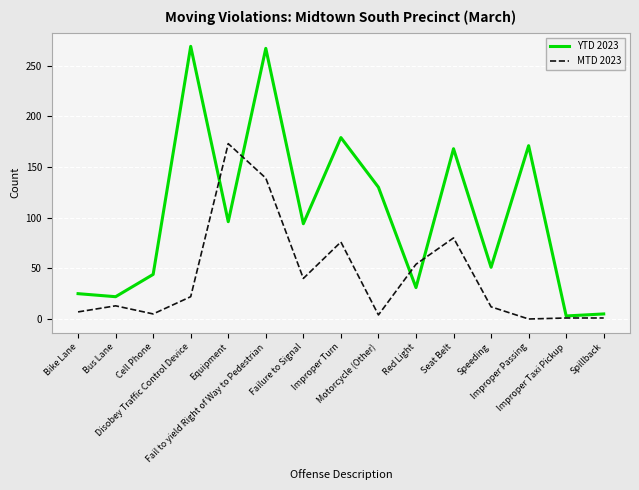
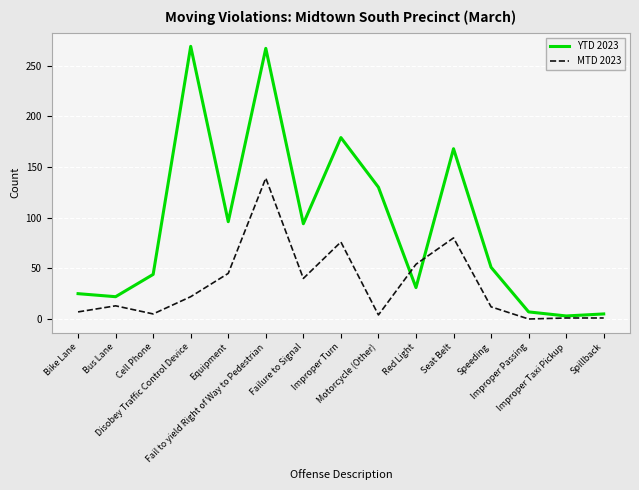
  {
    "YTD 2023": {
      "Bike Lane": 25,
      "Bus Lane": 22,
      "Cell Phone": 44,
      "Disobey Traffic Control Device": 269,
      "Equipment": 96,
      "Fail to yield Right of Way to Pedestrian": 267,
      "Failure to Signal": 94,
      "Improper Turn": 179,
      "Motorcycle (Other)": 130,
      "Red Light": 31,
      "Seat Belt": 168,
      "Speeding": 51,
-     "Improper Passing": 171,
+     "Improper Passing": 7,
      "Spillback": 5
    },
    "MTD 2023": {
      "Bike Lane": 7,
      "Bus Lane": 13,
      "Cell Phone": 5,
      "Disobey Traffic Control Device": 22,
-     "Equipment": 173,
+     "Equipment": 45,
      "Fail to yield Right of Way to Pedestrian": 139,
      "Failure to Signal": 40,
      "Improper Turn": 76,
      "Motorcycle (Other)": 4,
      "Red Light": 54,
      "Seat Belt": 80,
      "Speeding": 12,
      "Improper Passing": 0,
      "Spillback": 1
    }
  }
